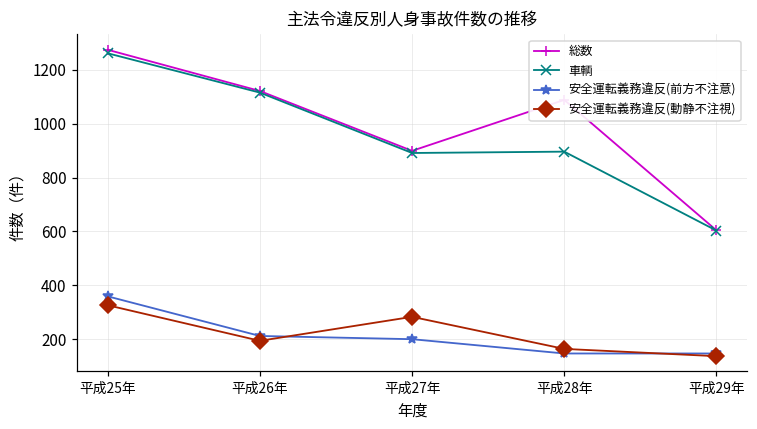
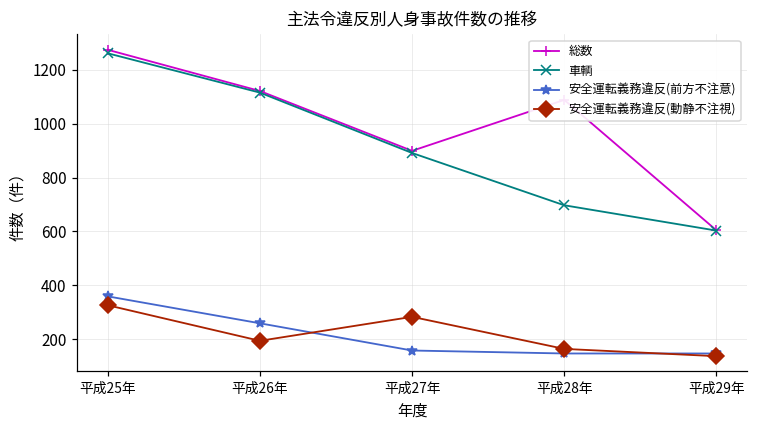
  {
    "総数": {
      "平成25年": 1270
    },
    "車輌": {
      "平成25年": 1260,
-     "平成28年": 900
+     "平成28年": 700
    },
    "安全運転義務違反(前方不注意)": {
      "平成25年": 360,
-     "平成26年": 210,
-     "平成27年": 200,
+     "平成26年": 260,
+     "平成27年": 160,
      "平成28年": 150
    },
    "安全運転義務違反(動静不注視)": {
      "平成25年": 330,
      "平成26年": 190,
      "平成27年": 280,
      "平成28年": 160
    }
  }
